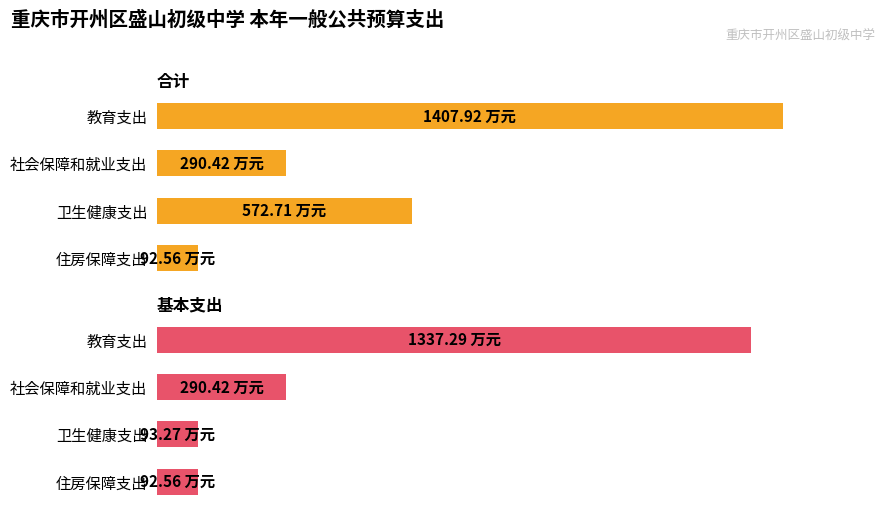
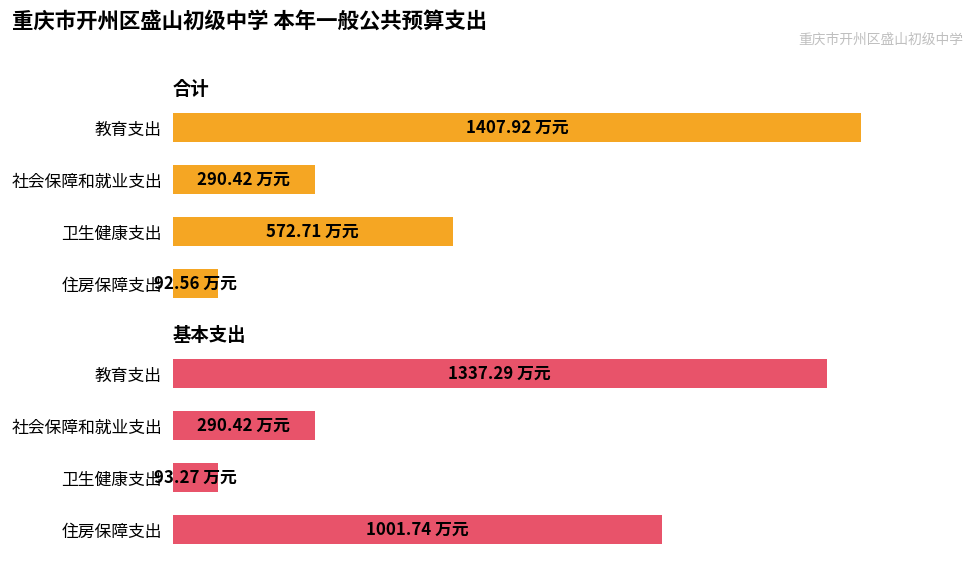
  {
    "合计": {
      "教育支出": 1407.92,
      "社会保障和就业支出": 290.42,
      "卫生健康支出": 572.71,
      "住房保障支出": 92.56
    },
    "基本支出": {
      "教育支出": 1337.29,
      "社会保障和就业支出": 290.42,
      "卫生健康支出": 93.27,
-     "住房保障支出": 92.56
+     "住房保障支出": 1001.74
    }
  }
